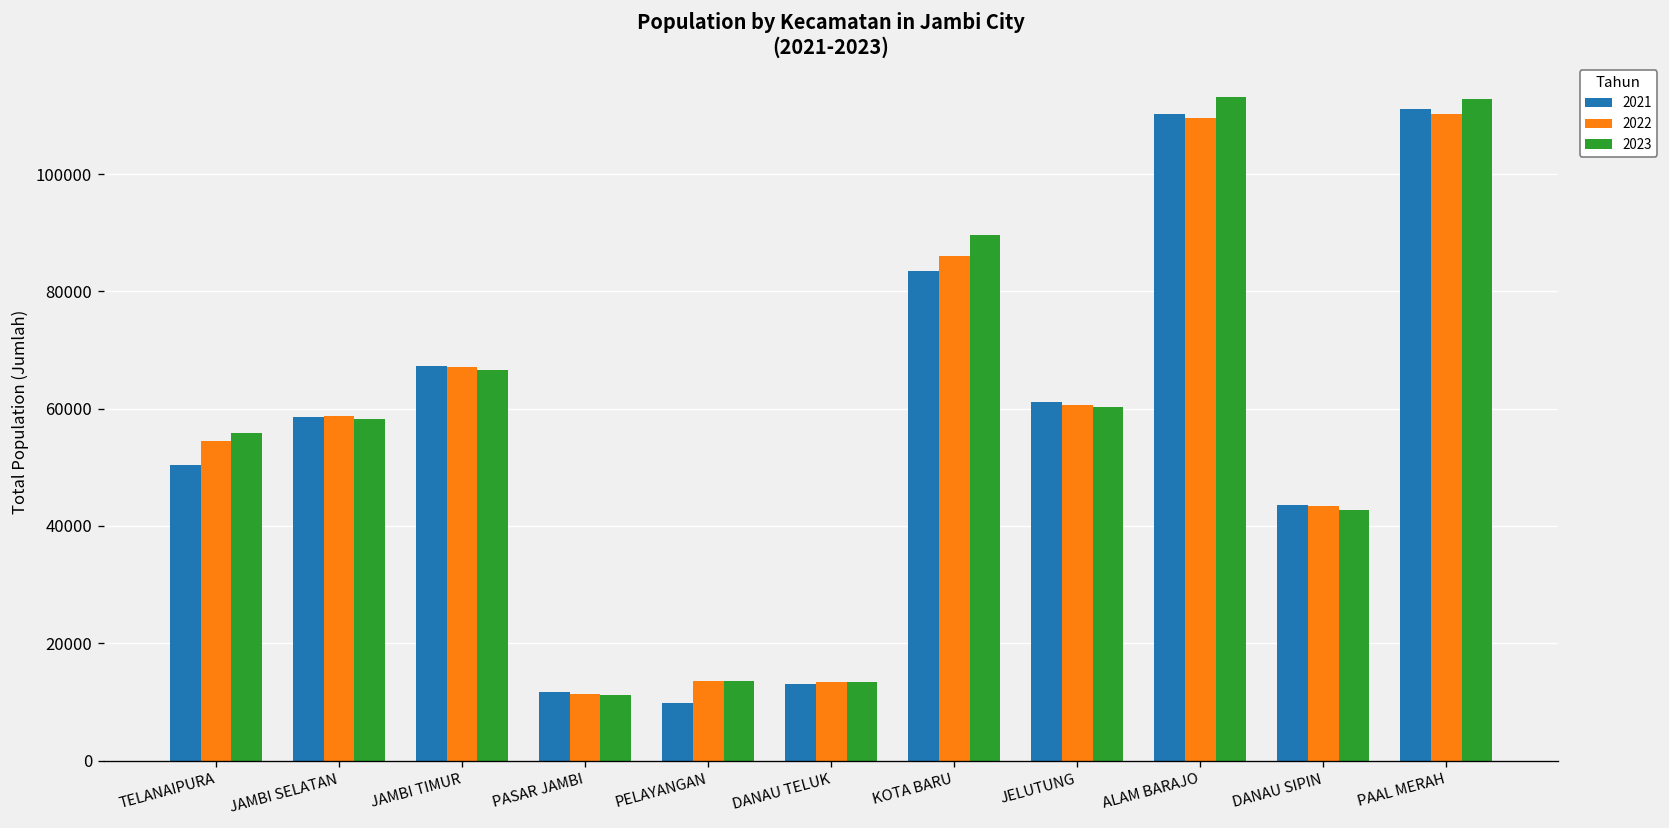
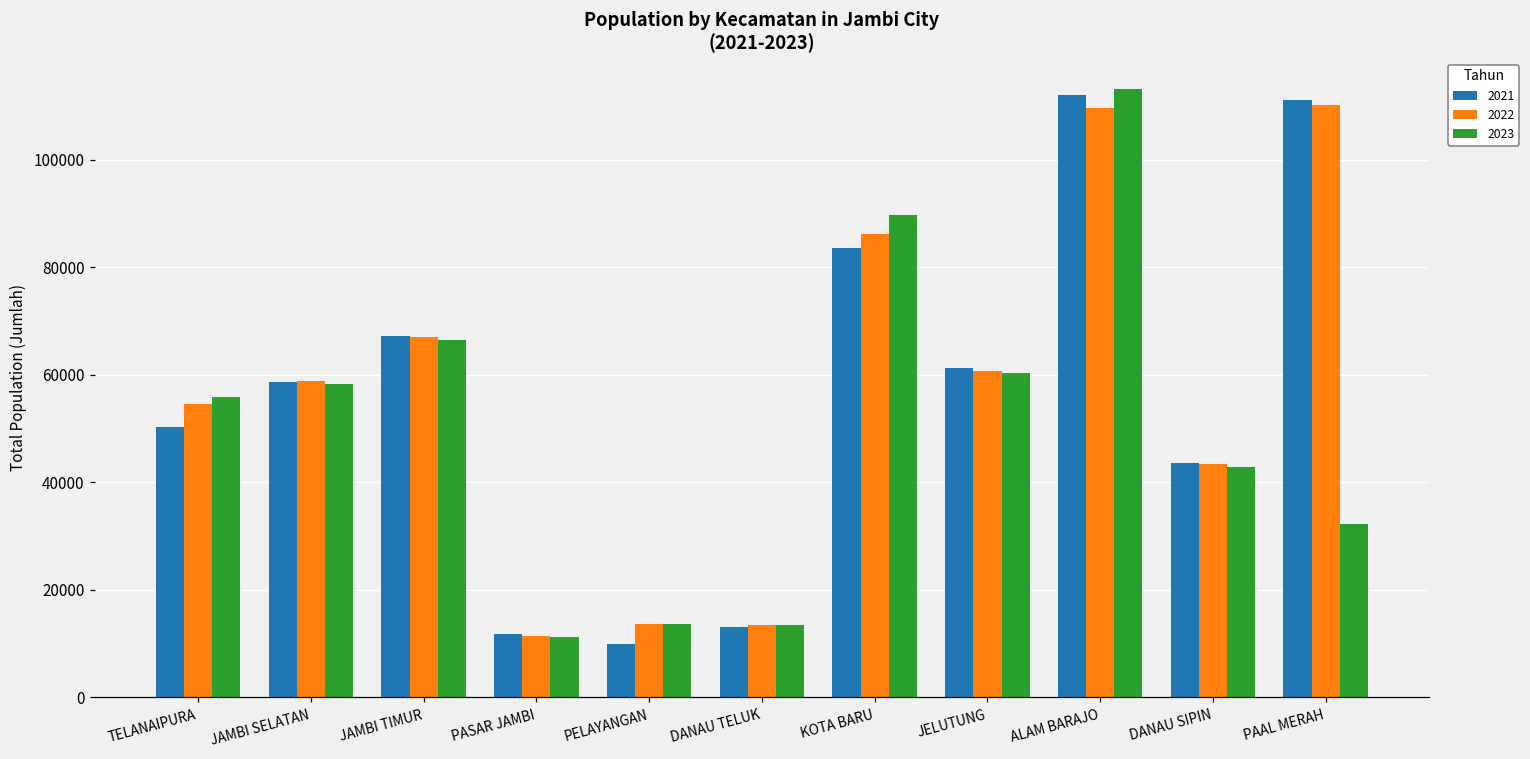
  {
    "2021": {
      "TELANAIPURA": 50000,
      "JAMBI SELATAN": 59000,
      "JAMBI TIMUR": 67000,
      "PASAR JAMBI": 12000,
      "PELAYANGAN": 10000,
      "DANAU TELUK": 13000,
      "KOTA BARU": 84000,
      "JELUTUNG": 61000,
-     "ALAM BARAJO": 110000,
+     "ALAM BARAJO": 112000,
      "DANAU SIPIN": 44000,
      "PAAL MERAH": 111000
    },
    "2022": {
      "TELANAIPURA": 55000,
      "JAMBI SELATAN": 59000,
      "JAMBI TIMUR": 67000,
      "PASAR JAMBI": 11000,
      "PELAYANGAN": 14000,
      "DANAU TELUK": 13000,
      "KOTA BARU": 86000,
      "JELUTUNG": 61000,
      "ALAM BARAJO": 110000,
      "DANAU SIPIN": 43000,
      "PAAL MERAH": 110000
    },
    "2023": {
      "TELANAIPURA": 56000,
      "JAMBI SELATAN": 58000,
      "JAMBI TIMUR": 67000,
      "PASAR JAMBI": 11000,
      "PELAYANGAN": 14000,
      "DANAU TELUK": 13000,
      "KOTA BARU": 90000,
      "JELUTUNG": 60000,
      "ALAM BARAJO": 113000,
      "DANAU SIPIN": 43000,
-     "PAAL MERAH": 113000
+     "PAAL MERAH": 32000
    }
  }
